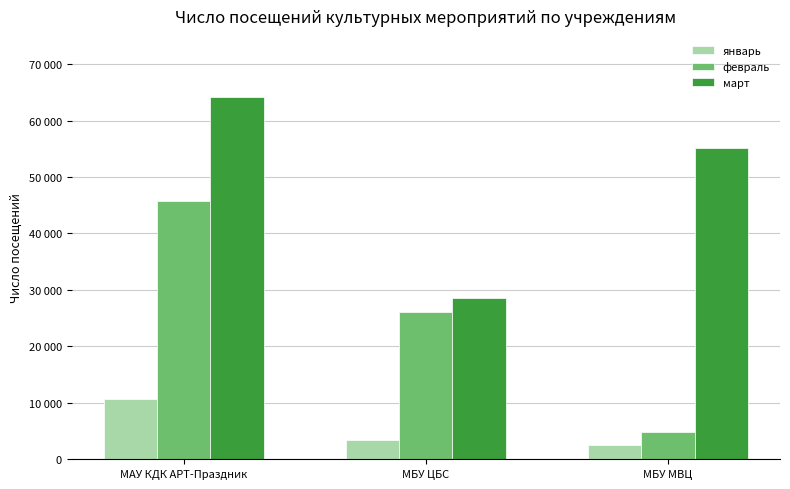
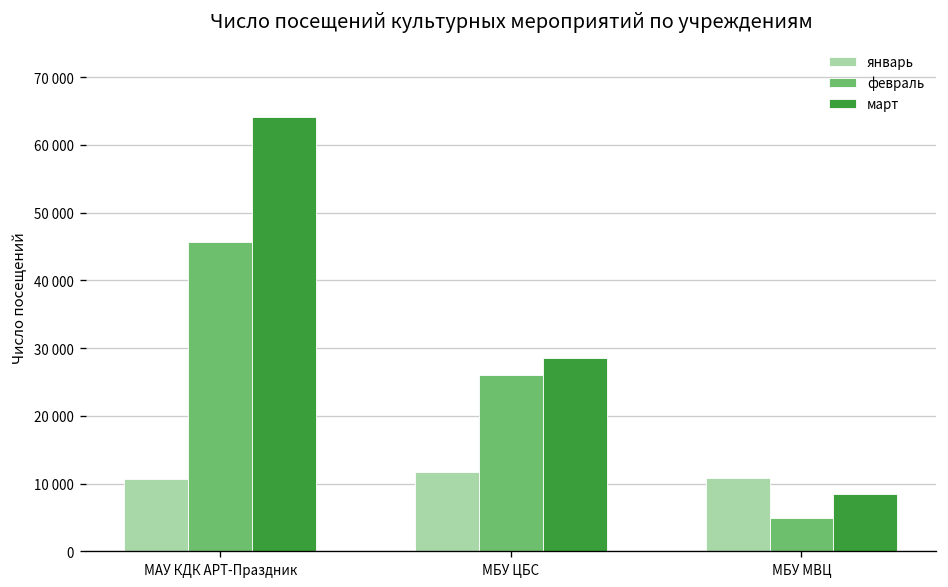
  {
    "январь": {
      "МАУ КДК АРТ-Праздник": 11000,
-     "МБУ ЦБС": 3000,
-     "МБУ МВЦ": 3000
+     "МБУ ЦБС": 12000,
+     "МБУ МВЦ": 11000
    },
    "февраль": {
      "МАУ КДК АРТ-Праздник": 46000,
      "МБУ ЦБС": 26000,
      "МБУ МВЦ": 5000
    },
    "март": {
      "МАУ КДК АРТ-Праздник": 64000,
      "МБУ ЦБС": 28000,
-     "МБУ МВЦ": 55000
+     "МБУ МВЦ": 8000
    }
  }
